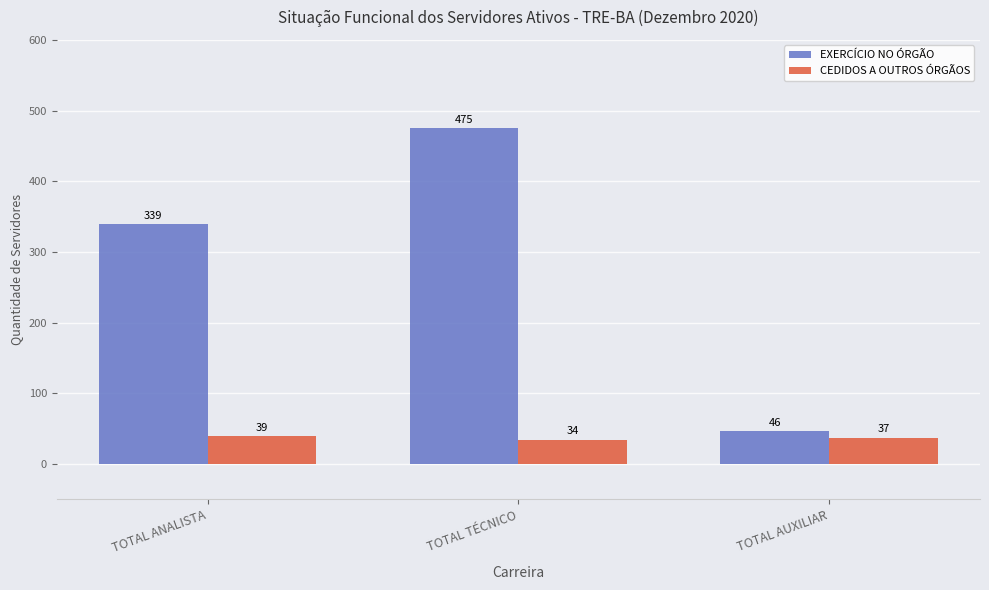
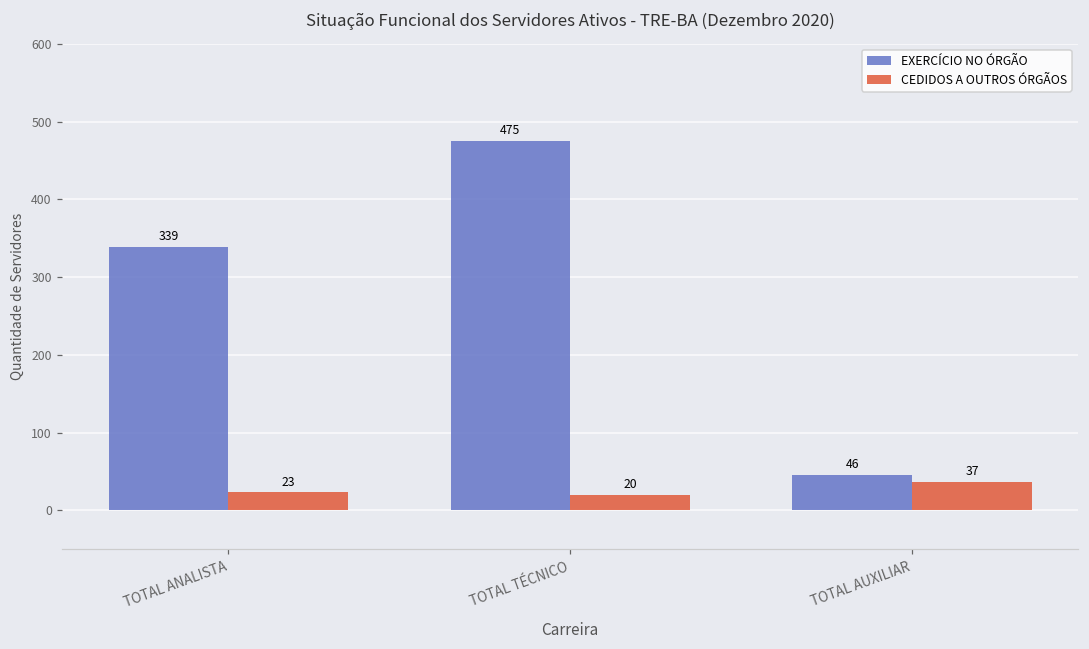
  {
    "EXERCÍCIO NO ÓRGÃO": {
      "TOTAL ANALISTA": 339,
      "TOTAL TÉCNICO": 475,
      "TOTAL AUXILIAR": 46
    },
    "CEDIDOS A OUTROS ÓRGÃOS": {
-     "TOTAL ANALISTA": 39,
-     "TOTAL TÉCNICO": 34,
+     "TOTAL ANALISTA": 23,
+     "TOTAL TÉCNICO": 20,
      "TOTAL AUXILIAR": 37
    }
  }
